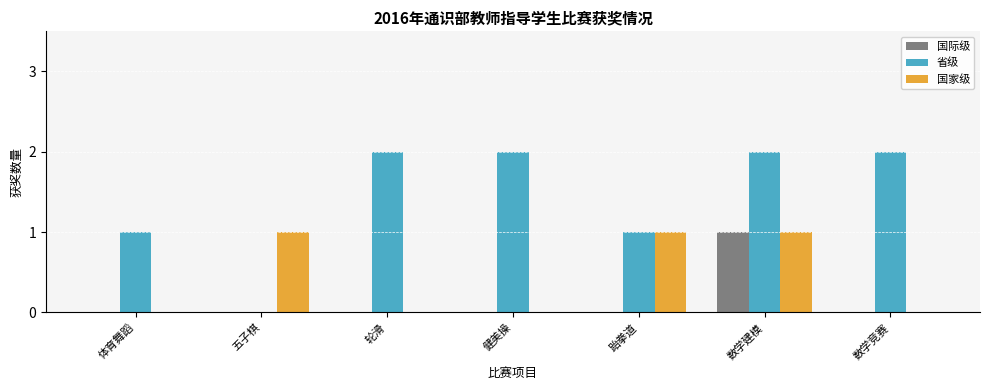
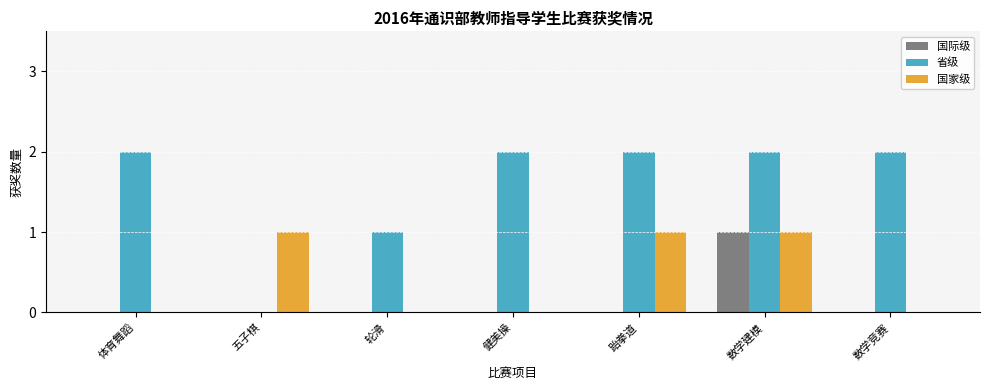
  {
    "国际级": {
      "体育舞蹈": 0,
      "五子棋": 0,
      "轮滑": 0,
      "健美操": 0,
      "跆拳道": 0,
      "数学建模": 1,
      "数学竞赛": 0
    },
    "省级": {
-     "体育舞蹈": 1,
+     "体育舞蹈": 2,
      "五子棋": 0,
-     "轮滑": 2,
+     "轮滑": 1,
      "健美操": 2,
-     "跆拳道": 1,
+     "跆拳道": 2,
      "数学建模": 2,
      "数学竞赛": 2
    },
    "国家级": {
      "体育舞蹈": 0,
      "五子棋": 1,
      "轮滑": 0,
      "健美操": 0,
      "跆拳道": 1,
      "数学建模": 1,
      "数学竞赛": 0
    }
  }
